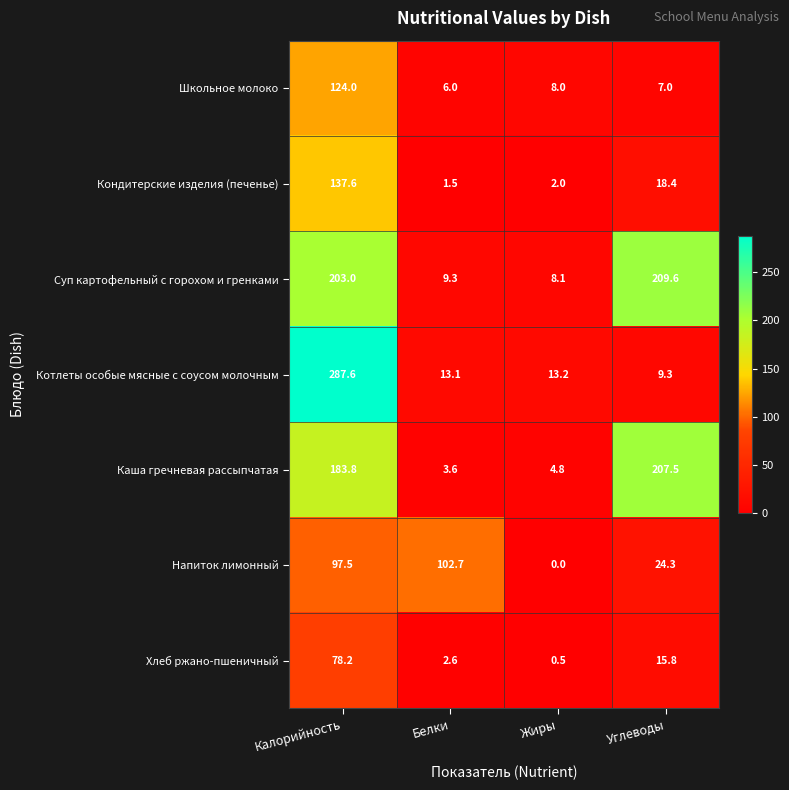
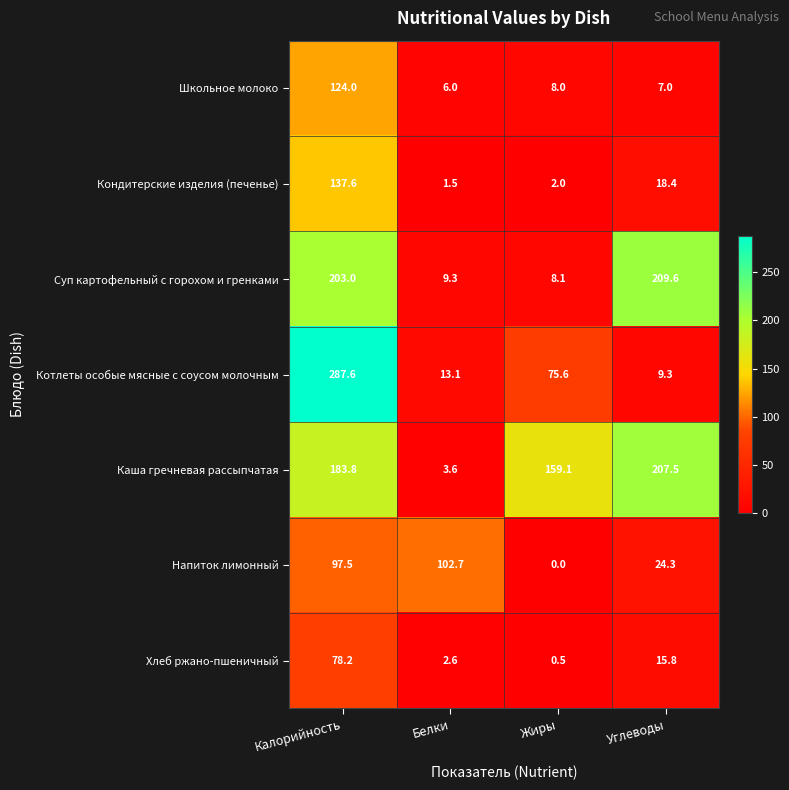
  {
    "Школьное молоко": {
      "Калорийность": 124.0,
      "Белки": 6.0,
      "Жиры": 8.0,
      "Углеводы": 7.0
    },
    "Кондитерские изделия (печенье)": {
      "Калорийность": 137.6,
      "Белки": 1.5,
      "Жиры": 2.0,
      "Углеводы": 18.4
    },
    "Суп картофельный с горохом и гренками": {
      "Калорийность": 203.0,
      "Белки": 9.3,
      "Жиры": 8.1,
      "Углеводы": 209.6
    },
    "Котлеты особые мясные с соусом молочным": {
      "Калорийность": 287.6,
      "Белки": 13.1,
-     "Жиры": 13.2,
+     "Жиры": 75.6,
      "Углеводы": 9.3
    },
    "Каша гречневая рассыпчатая": {
      "Калорийность": 183.8,
      "Белки": 3.6,
-     "Жиры": 4.8,
+     "Жиры": 159.1,
      "Углеводы": 207.5
    },
    "Напиток лимонный": {
      "Калорийность": 97.5,
      "Белки": 102.7,
      "Жиры": 0.0,
      "Углеводы": 24.3
    },
    "Хлеб ржано-пшеничный": {
      "Калорийность": 78.2,
      "Белки": 2.6,
      "Жиры": 0.5,
      "Углеводы": 15.8
    }
  }
